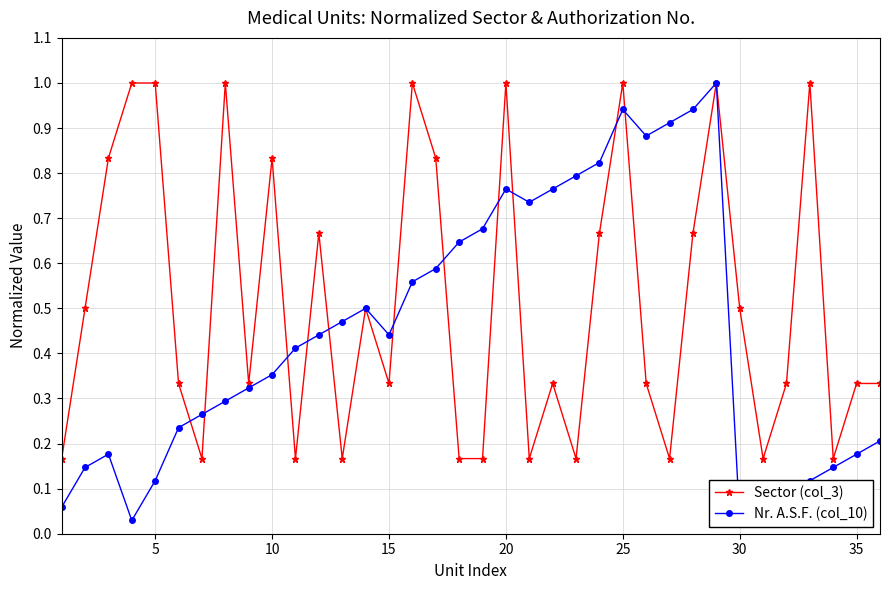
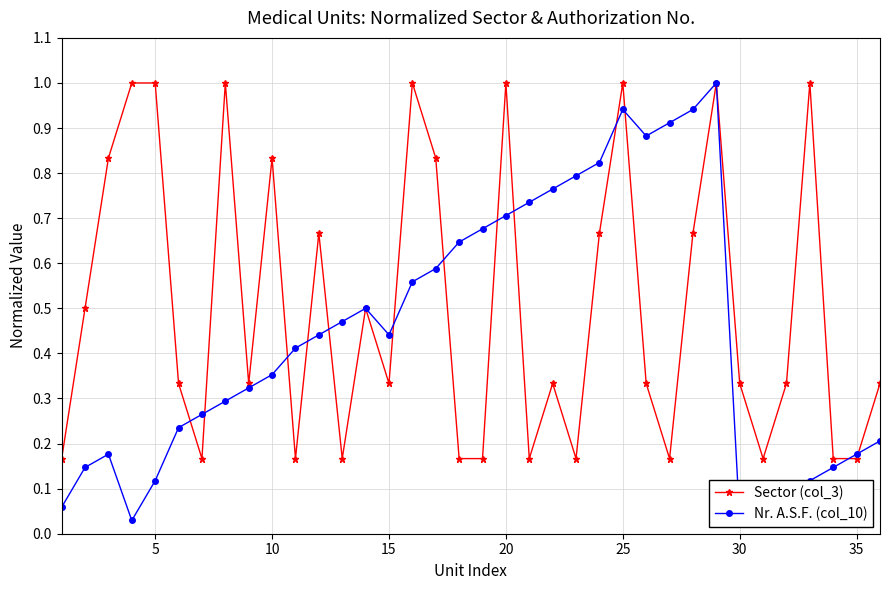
  {
    "Sector (col_3)": {
      "5": 1.00,
      "10": 0.83,
      "15": 0.33,
      "20": 1.00,
      "25": 1.00,
-     "30": 0.50,
-     "35": 0.33
+     "30": 0.33,
+     "35": 0.17
    },
    "Nr. A.S.F. (col_10)": {
      "5": 0.12,
      "10": 0.35,
      "15": 0.44,
-     "20": 0.76,
+     "20": 0.71,
      "25": 0.94,
      "35": 0.18
    }
  }
